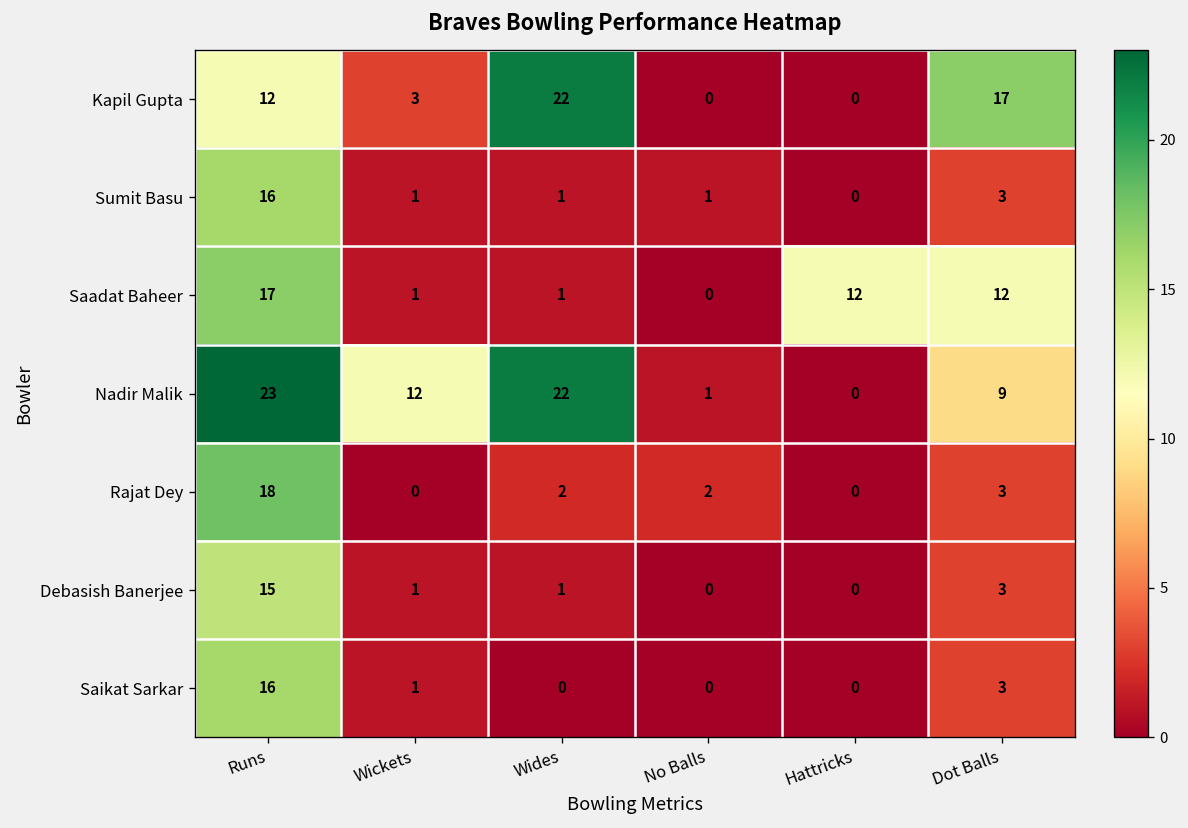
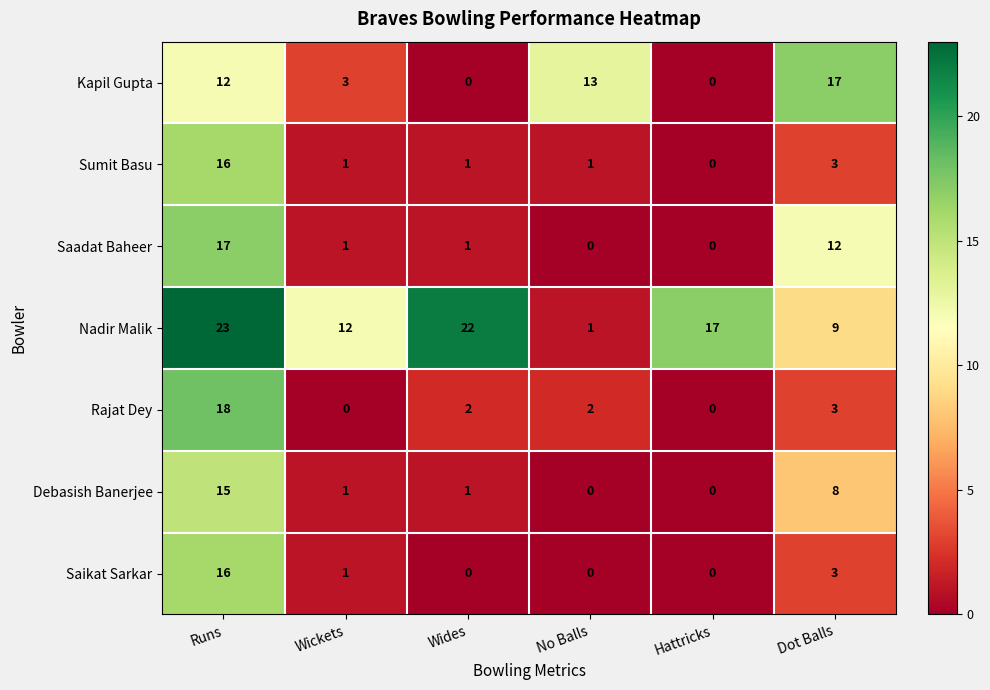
  {
    "Kapil Gupta": {
      "Runs": 12,
      "Wickets": 3,
-     "Wides": 22,
-     "No Balls": 0,
+     "Wides": 0,
+     "No Balls": 13,
      "Hattricks": 0,
      "Dot Balls": 17
    },
    "Sumit Basu": {
      "Runs": 16,
      "Wickets": 1,
      "Wides": 1,
      "No Balls": 1,
      "Hattricks": 0,
      "Dot Balls": 3
    },
    "Saadat Baheer": {
      "Runs": 17,
      "Wickets": 1,
      "Wides": 1,
      "No Balls": 0,
-     "Hattricks": 12,
+     "Hattricks": 0,
      "Dot Balls": 12
    },
    "Nadir Malik": {
      "Runs": 23,
      "Wickets": 12,
      "Wides": 22,
      "No Balls": 1,
-     "Hattricks": 0,
+     "Hattricks": 17,
      "Dot Balls": 9
    },
    "Rajat Dey": {
      "Runs": 18,
      "Wickets": 0,
      "Wides": 2,
      "No Balls": 2,
      "Hattricks": 0,
      "Dot Balls": 3
    },
    "Debasish Banerjee": {
      "Runs": 15,
      "Wickets": 1,
      "Wides": 1,
      "No Balls": 0,
      "Hattricks": 0,
-     "Dot Balls": 3
+     "Dot Balls": 8
    },
    "Saikat Sarkar": {
      "Runs": 16,
      "Wickets": 1,
      "Wides": 0,
      "No Balls": 0,
      "Hattricks": 0,
      "Dot Balls": 3
    }
  }
